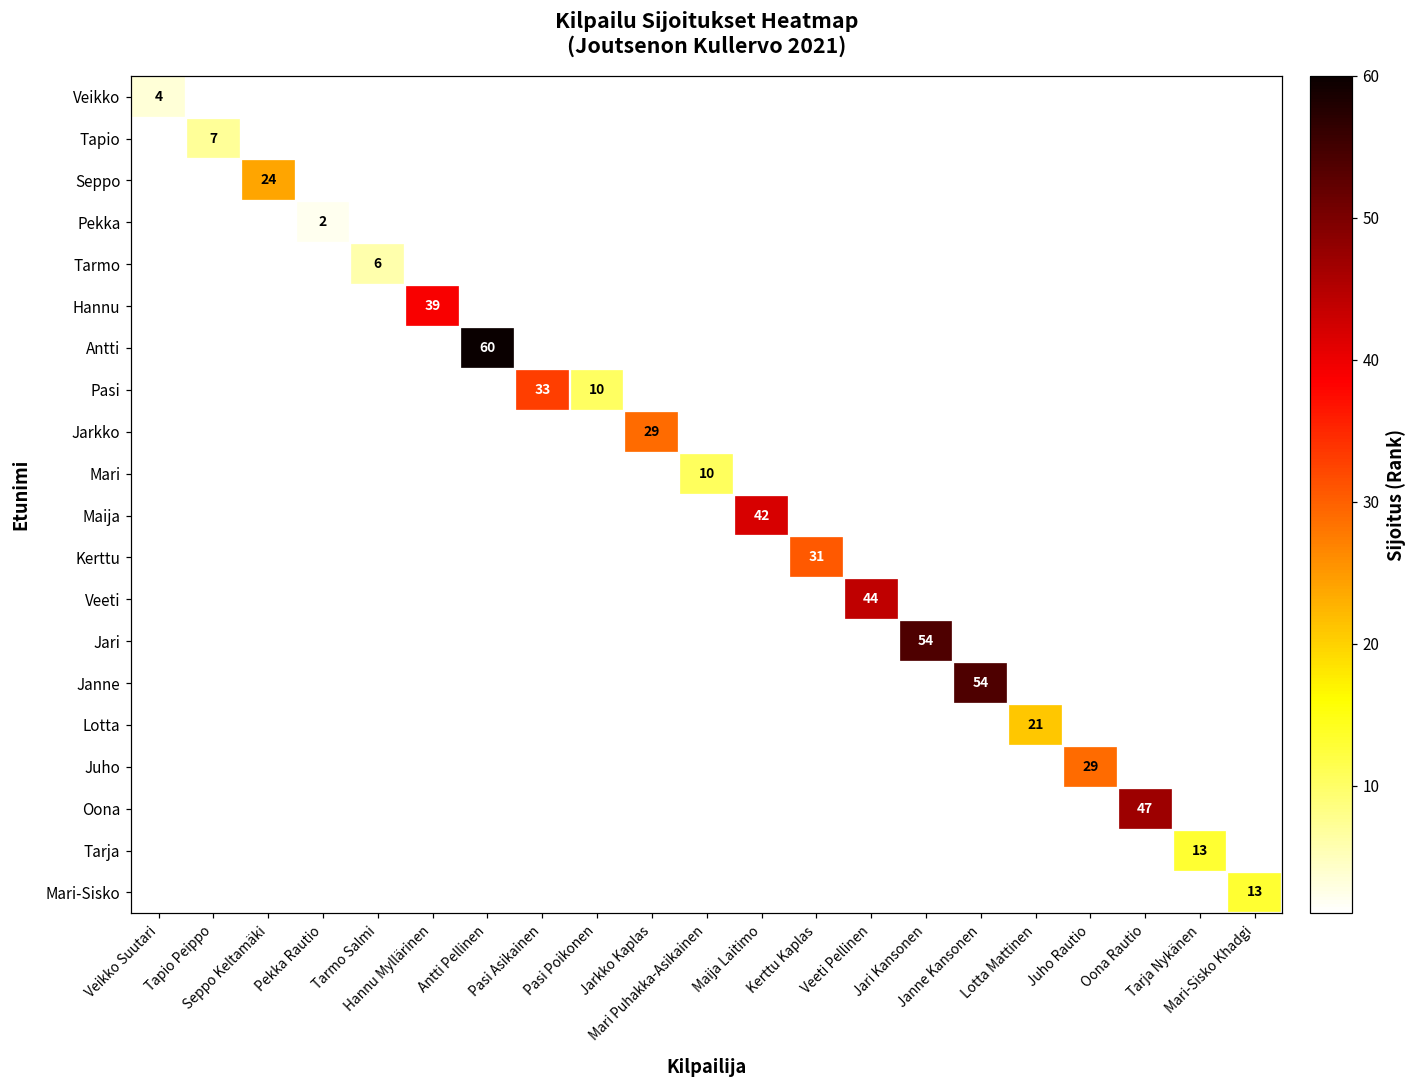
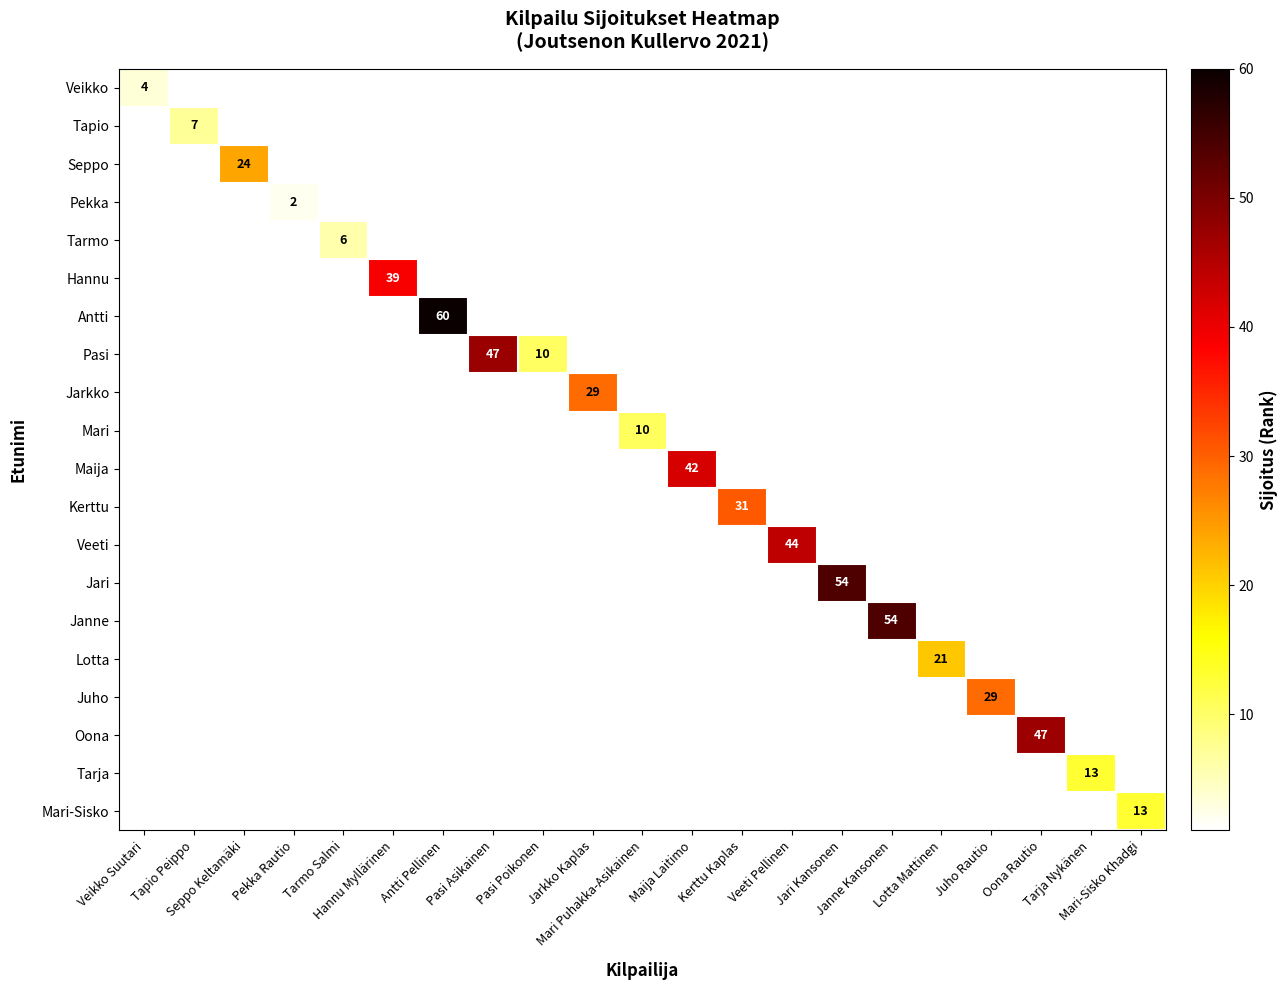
  {
    "Veikko": {
      "Veikko Suutari": 4
    },
    "Tapio": {
      "Tapio Peippo": 7
    },
    "Seppo": {
      "Seppo Keltamäki": 24
    },
    "Pekka": {
      "Pekka Rautio": 2
    },
    "Tarmo": {
      "Tarmo Salmi": 6
    },
    "Hannu": {
      "Hannu Myllärinen": 39
    },
    "Antti": {
      "Antti Pellinen": 60
    },
    "Pasi": {
-     "Pasi Asikainen": 33,
+     "Pasi Asikainen": 47,
      "Pasi Poikonen": 10
    },
    "Jarkko": {
      "Jarkko Kaplas": 29
    },
    "Mari": {
      "Mari Puhakka-Asikainen": 10
    },
    "Maija": {
      "Maija Laitimo": 42
    },
    "Kerttu": {
      "Kerttu Kaplas": 31
    },
    "Veeti": {
      "Veeti Pellinen": 44
    },
    "Jari": {
      "Jari Kansonen": 54
    },
    "Janne": {
      "Janne Kansonen": 54
    },
    "Lotta": {
      "Lotta Mattinen": 21
    },
    "Juho": {
      "Juho Rautio": 29
    },
    "Oona": {
      "Oona Rautio": 47
    },
    "Tarja": {
      "Tarja Nykänen": 13
    },
    "Mari-Sisko": {
      "Mari-Sisko Khadgi": 13
    }
  }
